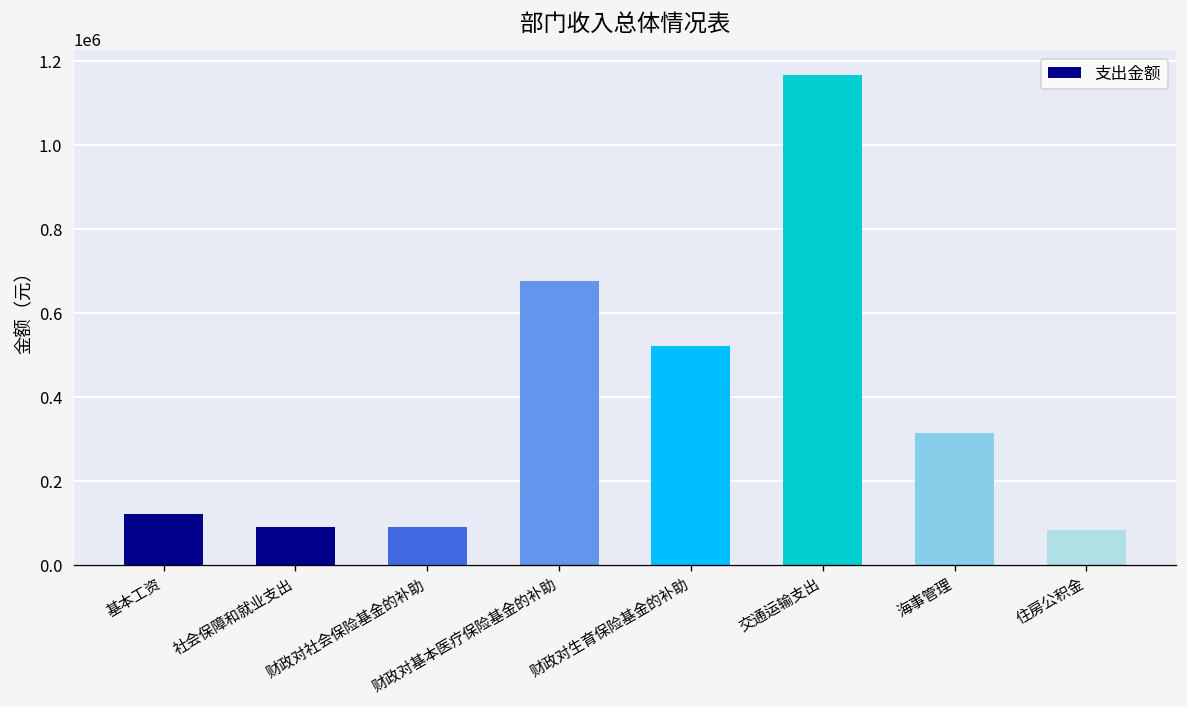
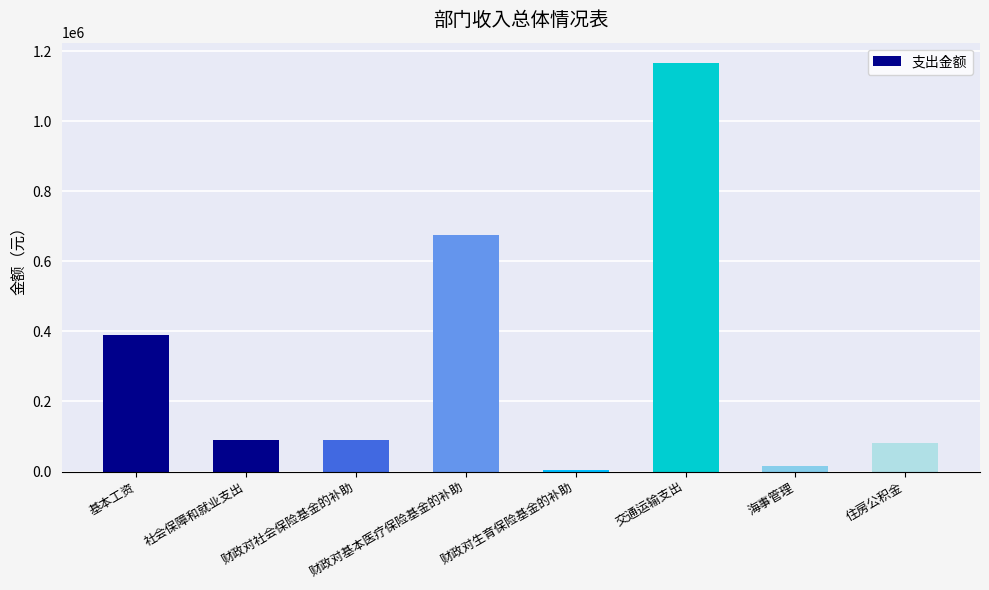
  {
-   "基本工资": 120000,
+   "基本工资": 390000,
    "社会保障和就业支出": 90000,
    "财政对社会保险基金的补助": 90000,
    "财政对基本医疗保险基金的补助": 670000,
-   "财政对生育保险基金的补助": 520000,
+   "财政对生育保险基金的补助": 0,
    "交通运输支出": 1170000,
-   "海事管理": 310000,
+   "海事管理": 20000,
    "住房公积金": 80000
  }
